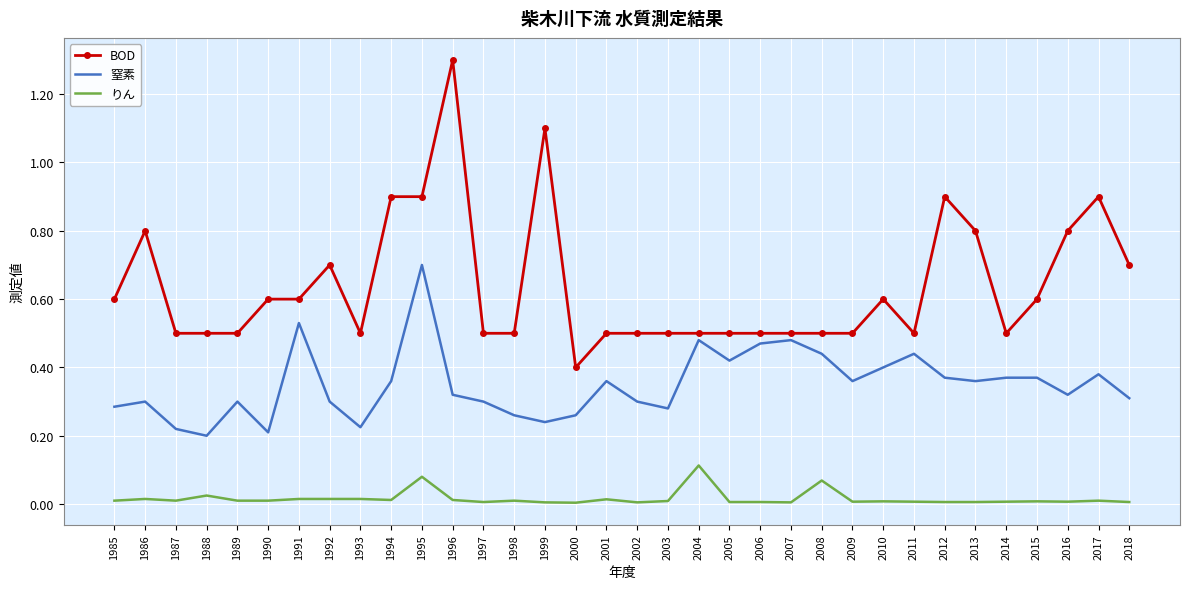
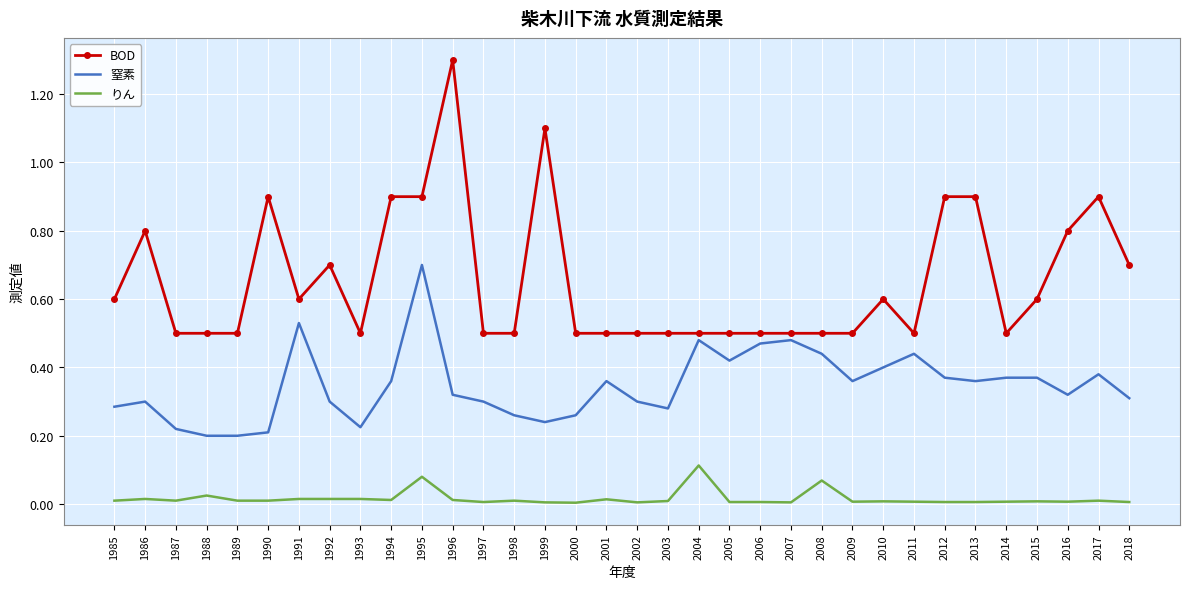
  {
    "BOD": {
      "1985": 0.6,
      "1986": 0.8,
      "1987": 0.5,
      "1988": 0.5,
      "1989": 0.5,
-     "1990": 0.6,
+     "1990": 0.9,
      "1991": 0.6,
      "1992": 0.7,
      "1993": 0.5,
      "1994": 0.9,
      "1995": 0.9,
      "1996": 1.3,
      "1997": 0.5,
      "1998": 0.5,
      "1999": 1.1,
-     "2000": 0.4,
+     "2000": 0.5,
      "2001": 0.5,
      "2002": 0.5,
      "2003": 0.5,
      "2004": 0.5,
      "2005": 0.5,
      "2006": 0.5,
      "2007": 0.5,
      "2008": 0.5,
      "2009": 0.5,
      "2010": 0.6,
      "2011": 0.5,
      "2012": 0.9,
-     "2013": 0.8,
+     "2013": 0.9,
      "2014": 0.5,
      "2015": 0.6,
      "2016": 0.8,
      "2017": 0.9,
      "2018": 0.7
    },
    "窒素": {
      "1985": 0.29,
      "1986": 0.3,
      "1987": 0.22,
      "1988": 0.2,
-     "1989": 0.3,
+     "1989": 0.2,
      "1990": 0.21,
      "1991": 0.53,
      "1992": 0.3,
      "1993": 0.23,
      "1994": 0.36,
      "1995": 0.7,
      "1996": 0.32,
      "1997": 0.3,
      "1998": 0.26,
      "1999": 0.24,
      "2000": 0.26,
      "2001": 0.36,
      "2002": 0.3,
      "2003": 0.28,
      "2004": 0.48,
      "2005": 0.42,
      "2006": 0.47,
      "2007": 0.48,
      "2008": 0.44,
      "2009": 0.36,
      "2010": 0.4,
      "2011": 0.44,
      "2012": 0.37,
      "2013": 0.36,
      "2014": 0.37,
      "2015": 0.37,
      "2016": 0.32,
      "2017": 0.38,
      "2018": 0.31
    },
    "りん": {
      "1985": 0.01,
      "1986": 0.02,
      "1987": 0.01,
      "1988": 0.03,
      "1989": 0.01,
      "1990": 0.01,
      "1991": 0.02,
      "1992": 0.02,
      "1993": 0.02,
      "1994": 0.01,
      "1995": 0.08,
      "1996": 0.01,
      "1997": 0.0,
      "1998": 0.01,
      "1999": 0.0,
      "2000": 0.0,
      "2001": 0.01,
      "2002": 0.0,
      "2003": 0.01,
      "2004": 0.11,
      "2005": 0.0,
      "2006": 0.0,
      "2007": 0.0,
      "2008": 0.07,
      "2009": 0.0,
      "2010": 0.01,
      "2011": 0.0,
      "2012": 0.0,
      "2013": 0.0,
      "2014": 0.0,
      "2015": 0.01,
      "2016": 0.0,
      "2017": 0.01,
      "2018": 0.0
    }
  }
